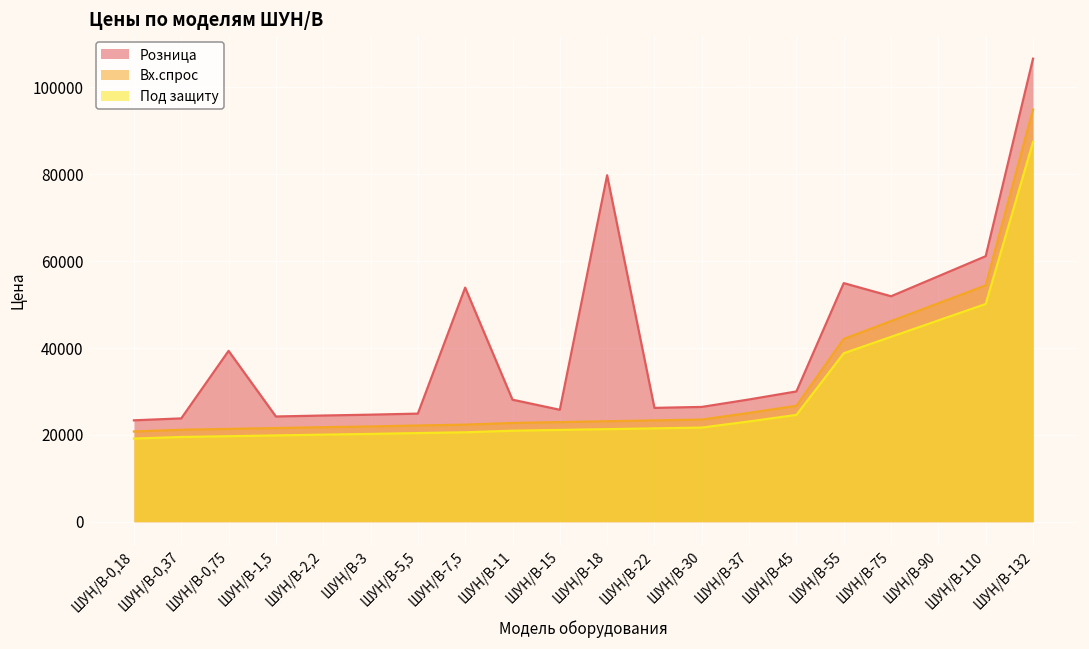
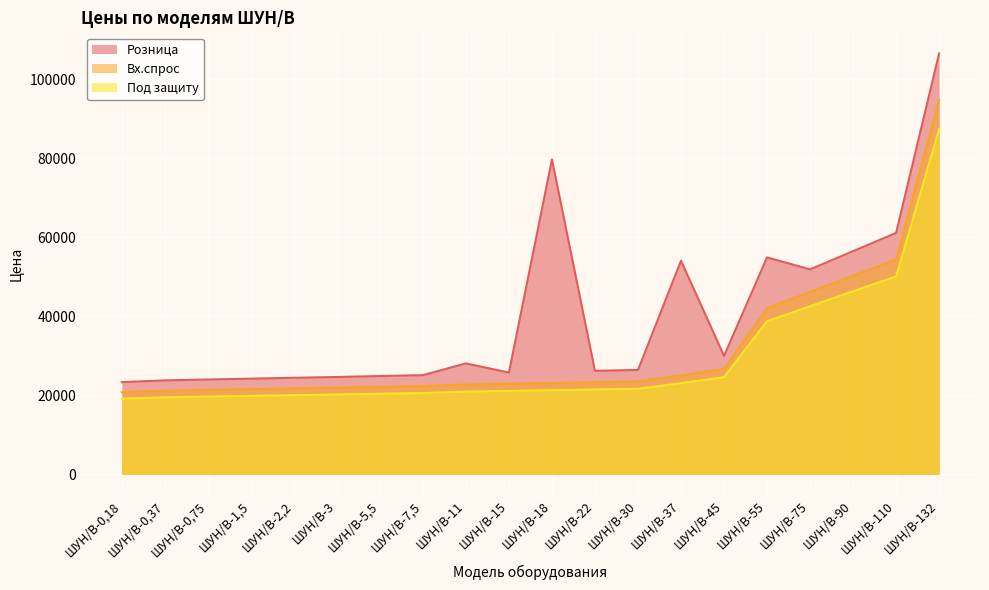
  {
    "Розница": {
      "ШУН/В-0,18": 23000,
      "ШУН/В-0,37": 24000,
-     "ШУН/В-0,75": 39000,
+     "ШУН/В-0,75": 24000,
      "ШУН/В-1,5": 24000,
      "ШУН/В-2,2": 24000,
      "ШУН/В-3": 25000,
      "ШУН/В-5,5": 25000,
-     "ШУН/В-7,5": 54000,
+     "ШУН/В-7,5": 25000,
      "ШУН/В-11": 28000,
      "ШУН/В-15": 26000,
      "ШУН/В-18": 80000,
      "ШУН/В-22": 26000,
      "ШУН/В-30": 26000,
-     "ШУН/В-37": 28000,
+     "ШУН/В-37": 54000,
      "ШУН/В-45": 30000,
      "ШУН/В-55": 55000,
      "ШУН/В-75": 52000,
      "ШУН/В-90": 57000,
      "ШУН/В-110": 61000,
      "ШУН/В-132": 107000
    }
  }
